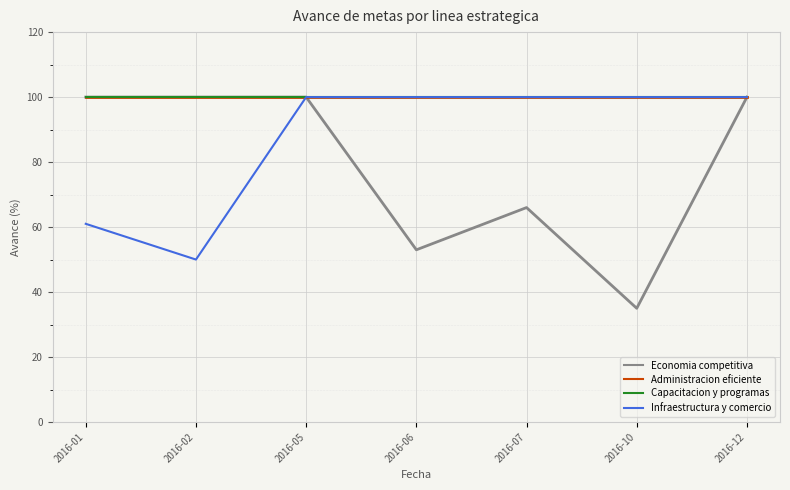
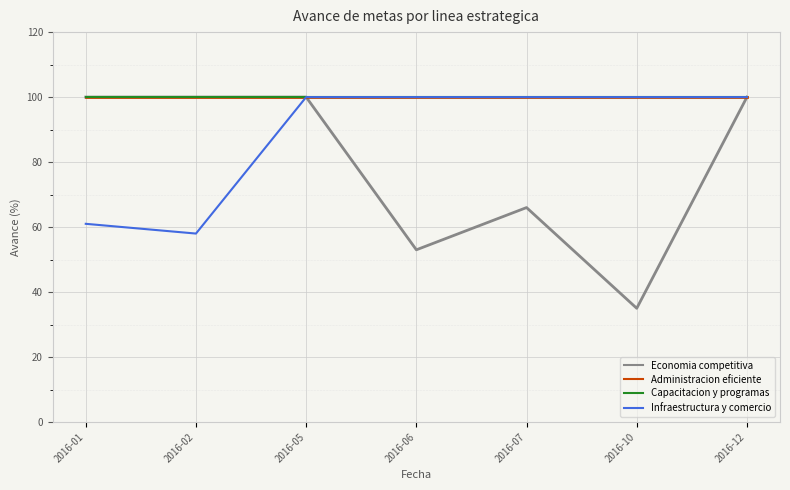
  {
    "Economia competitiva": {
      "2016-06": 53,
      "2016-07": 66,
      "2016-10": 35
    },
    "Infraestructura y comercio": {
      "2016-01": 61,
-     "2016-02": 50
+     "2016-02": 58
    }
  }
